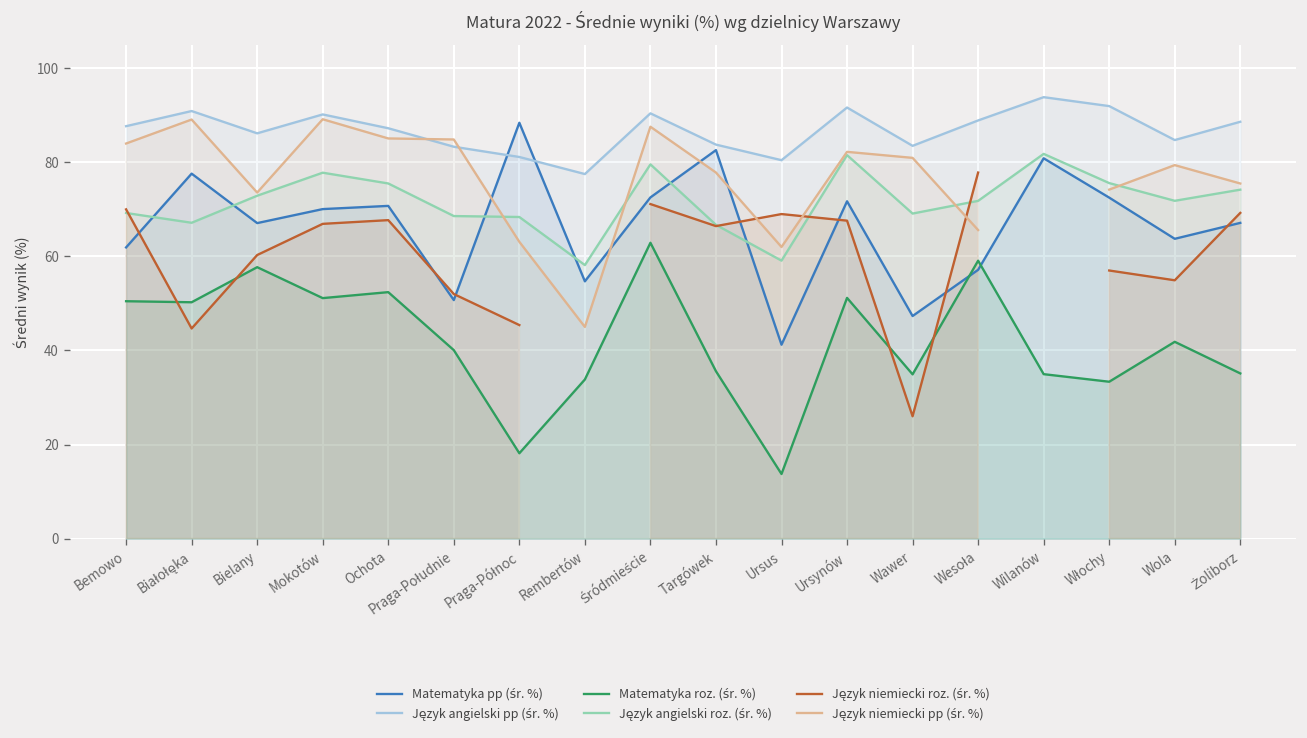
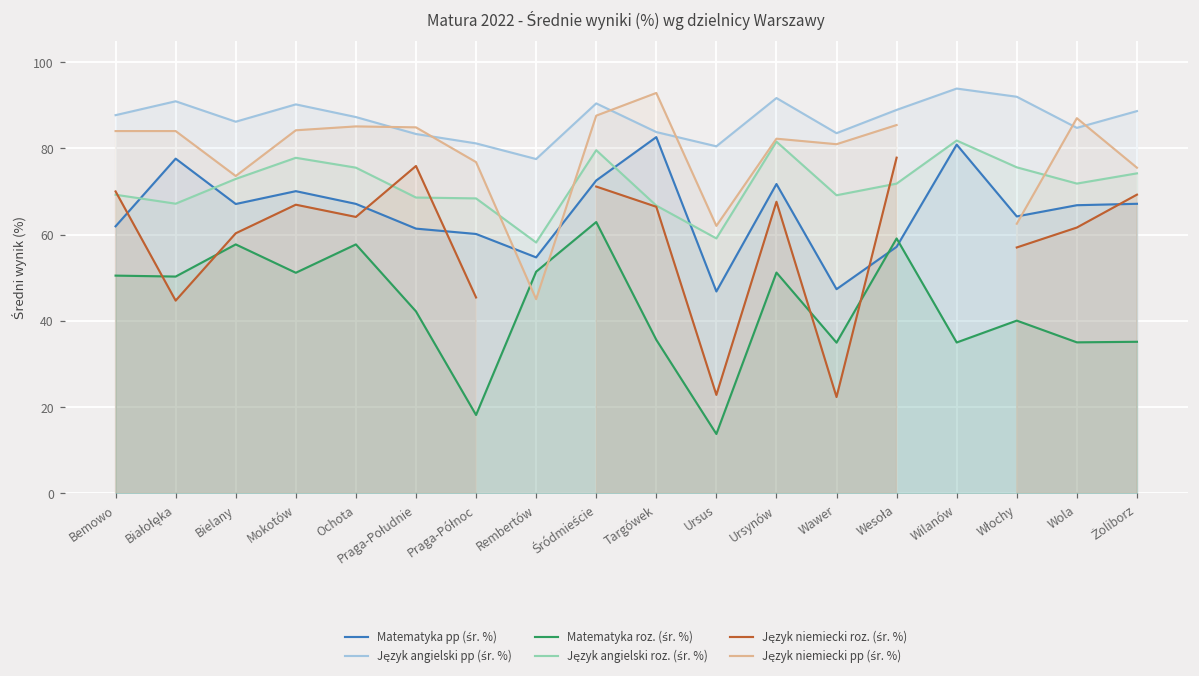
  {
    "Matematyka pp (śr. %)": {
      "Bemowo": 62,
      "Białołęka": 78,
      "Bielany": 67,
      "Mokotów": 70,
-     "Ochota": 71,
-     "Praga-Południe": 51,
-     "Praga-Północ": 88,
+     "Ochota": 67,
+     "Praga-Południe": 61,
+     "Praga-Północ": 60,
      "Rembertów": 55,
      "Śródmieście": 73,
      "Targówek": 83,
-     "Ursus": 41,
+     "Ursus": 47,
      "Ursynów": 72,
      "Wawer": 47,
      "Wesoła": 57,
      "Wilanów": 81,
-     "Włochy": 73,
-     "Wola": 64,
+     "Włochy": 64,
+     "Wola": 67,
      "Żoliborz": 67
    },
    "Matematyka roz. (śr. %)": {
      "Bemowo": 50,
      "Białołęka": 50,
      "Bielany": 58,
      "Mokotów": 51,
-     "Ochota": 52,
-     "Praga-Południe": 40,
+     "Ochota": 58,
+     "Praga-Południe": 42,
      "Praga-Północ": 18,
-     "Rembertów": 34,
+     "Rembertów": 51,
      "Śródmieście": 63,
      "Targówek": 36,
      "Ursus": 14,
      "Ursynów": 51,
      "Wawer": 35,
      "Wesoła": 59,
      "Wilanów": 35,
-     "Włochy": 33,
-     "Wola": 42,
+     "Włochy": 40,
+     "Wola": 35,
      "Żoliborz": 35
    },
    "Język niemiecki roz. (śr. %)": {
      "Bemowo": 70,
      "Białołęka": 45,
      "Bielany": 60,
      "Mokotów": 67,
-     "Ochota": 68,
-     "Praga-Południe": 52,
+     "Ochota": 64,
+     "Praga-Południe": 76,
      "Praga-Północ": 45,
      "Śródmieście": 71,
-     "Ursus": 69,
+     "Ursus": 23,
      "Ursynów": 68,
-     "Wawer": 26,
+     "Wawer": 22,
      "Wesoła": 78,
      "Włochy": 57,
-     "Wola": 55,
+     "Wola": 62,
      "Żoliborz": 69
    },
    "Język niemiecki pp (śr. %)": {
      "Bemowo": 84,
-     "Białołęka": 89,
+     "Białołęka": 84,
      "Bielany": 74,
-     "Mokotów": 89,
+     "Mokotów": 84,
      "Ochota": 85,
      "Praga-Południe": 85,
-     "Praga-Północ": 63,
+     "Praga-Północ": 77,
      "Rembertów": 45,
      "Śródmieście": 88,
-     "Targówek": 78,
+     "Targówek": 93,
      "Ursus": 62,
      "Ursynów": 82,
      "Wawer": 81,
-     "Wesoła": 66,
-     "Włochy": 74,
-     "Wola": 79,
+     "Wesoła": 85,
+     "Włochy": 63,
+     "Wola": 87,
      "Żoliborz": 76
    }
  }
